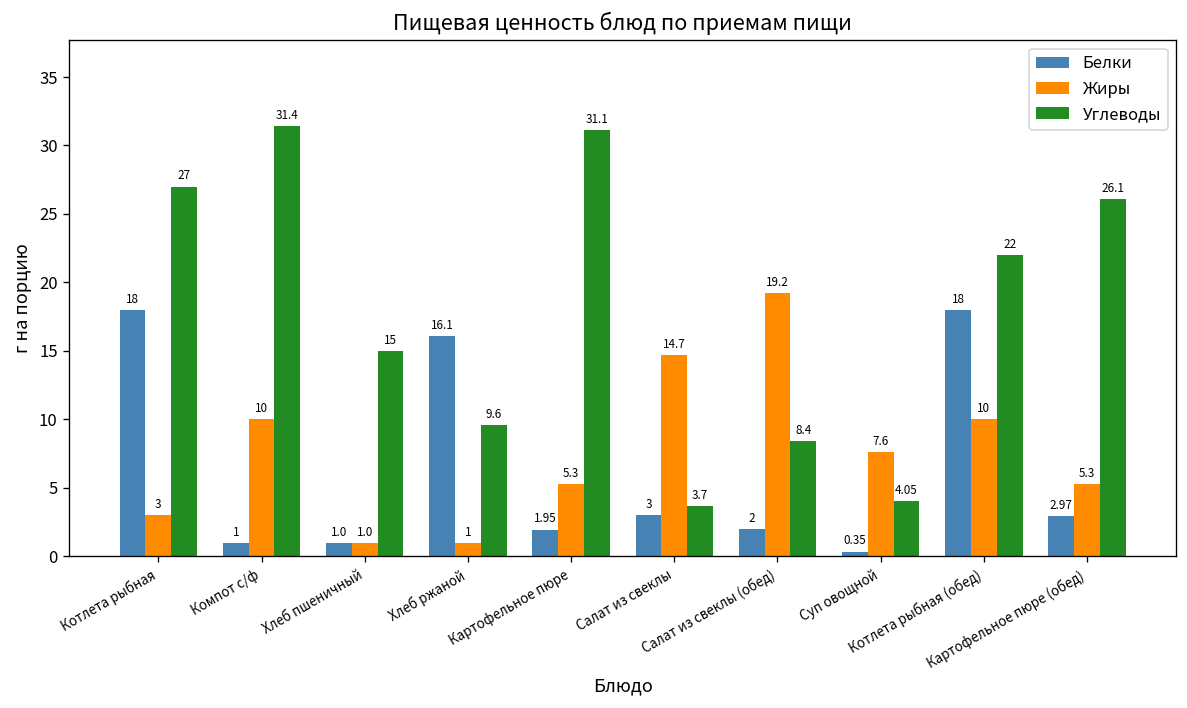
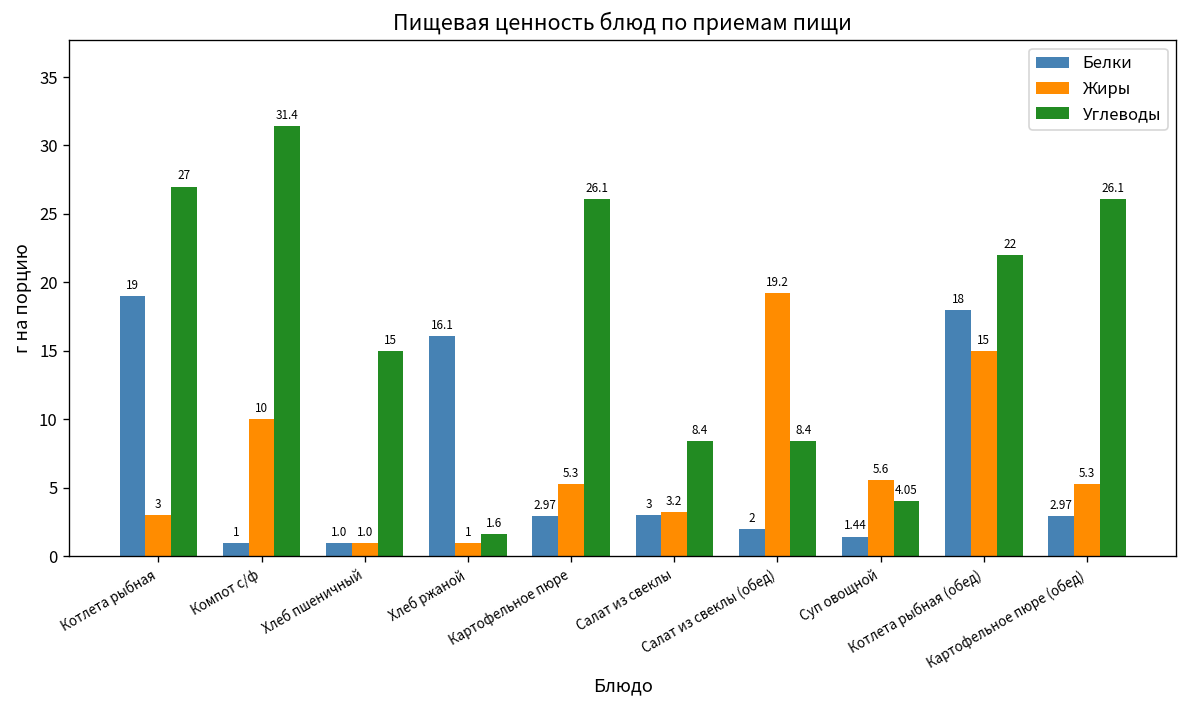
  {
    "Белки": {
-     "Котлета рыбная": 18,
+     "Котлета рыбная": 19,
      "Компот с/ф": 1,
      "Хлеб пшеничный": 1.0,
      "Хлеб ржаной": 16.1,
-     "Картофельное пюре": 1.95,
+     "Картофельное пюре": 2.97,
      "Салат из свеклы": 3,
      "Салат из свеклы (обед)": 2,
-     "Суп овощной": 0.35,
+     "Суп овощной": 1.44,
      "Котлета рыбная (обед)": 18,
      "Картофельное пюре (обед)": 2.97
    },
    "Жиры": {
      "Котлета рыбная": 3,
      "Компот с/ф": 10,
      "Хлеб пшеничный": 1.0,
      "Хлеб ржаной": 1,
      "Картофельное пюре": 5.3,
-     "Салат из свеклы": 14.7,
+     "Салат из свеклы": 3.2,
      "Салат из свеклы (обед)": 19.2,
-     "Суп овощной": 7.6,
-     "Котлета рыбная (обед)": 10,
+     "Суп овощной": 5.6,
+     "Котлета рыбная (обед)": 15,
      "Картофельное пюре (обед)": 5.3
    },
    "Углеводы": {
      "Котлета рыбная": 27,
      "Компот с/ф": 31.4,
      "Хлеб пшеничный": 15,
-     "Хлеб ржаной": 9.6,
-     "Картофельное пюре": 31.1,
-     "Салат из свеклы": 3.7,
+     "Хлеб ржаной": 1.6,
+     "Картофельное пюре": 26.1,
+     "Салат из свеклы": 8.4,
      "Салат из свеклы (обед)": 8.4,
      "Суп овощной": 4.05,
      "Котлета рыбная (обед)": 22,
      "Картофельное пюре (обед)": 26.1
    }
  }
